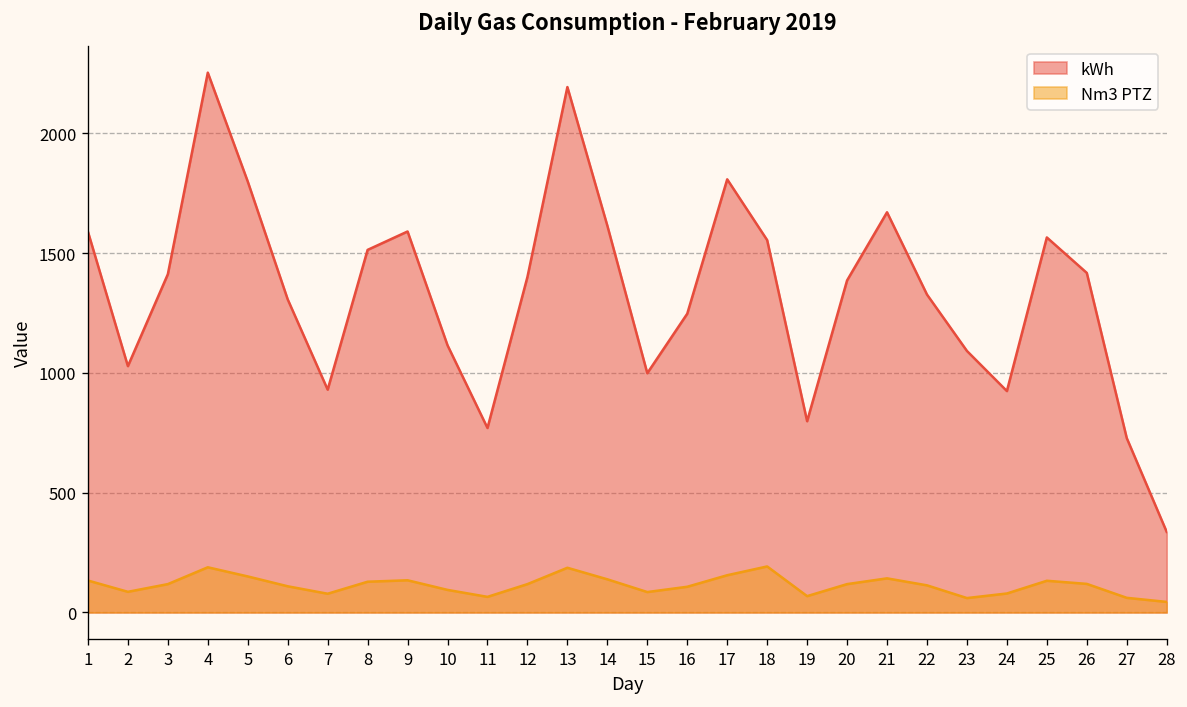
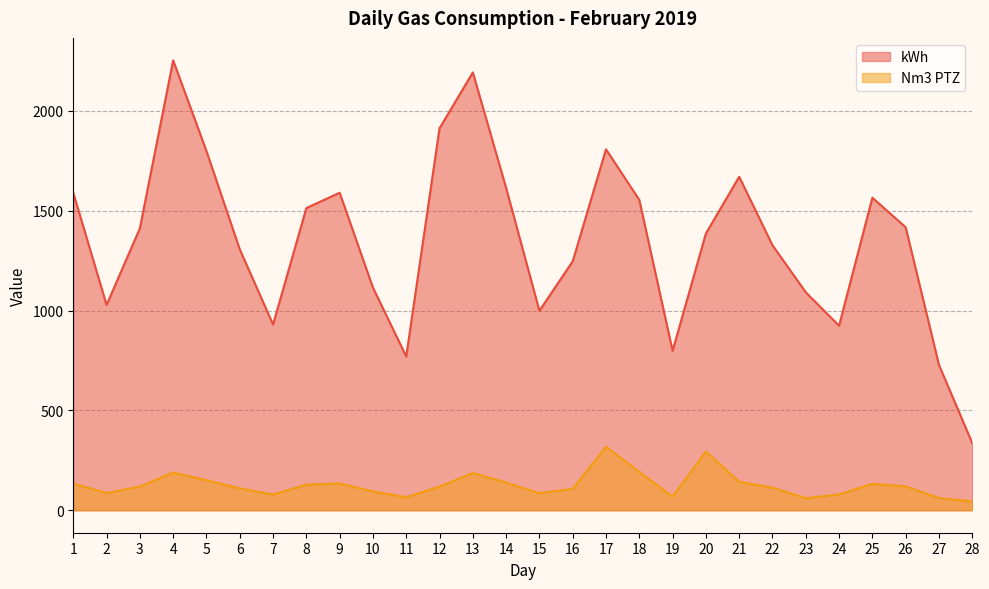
  {
    "kWh": {
      "1": 1590,
      "2": 1030,
      "3": 1410,
      "4": 2250,
      "5": 1800,
      "6": 1310,
      "7": 930,
      "8": 1510,
      "9": 1590,
      "10": 1110,
      "11": 770,
-     "12": 1400,
+     "12": 1910,
      "13": 2190,
      "14": 1610,
      "15": 1000,
      "16": 1250,
      "17": 1810,
      "18": 1550,
      "19": 800,
      "20": 1390,
      "21": 1670,
      "22": 1330,
      "23": 1090,
      "24": 920,
      "25": 1570,
      "26": 1420,
      "27": 730,
      "28": 340
    },
    "Nm3 PTZ": {
      "1": 130,
      "2": 90,
      "3": 120,
      "4": 190,
      "5": 150,
      "6": 110,
      "7": 80,
      "8": 130,
      "9": 130,
      "10": 90,
      "11": 70,
      "12": 120,
      "13": 190,
      "14": 140,
      "15": 90,
      "16": 110,
-     "17": 160,
+     "17": 320,
      "18": 190,
      "19": 70,
-     "20": 120,
+     "20": 290,
      "21": 140,
      "22": 110,
      "23": 60,
      "24": 80,
      "25": 130,
      "26": 120,
      "27": 60,
      "28": 40
    }
  }
